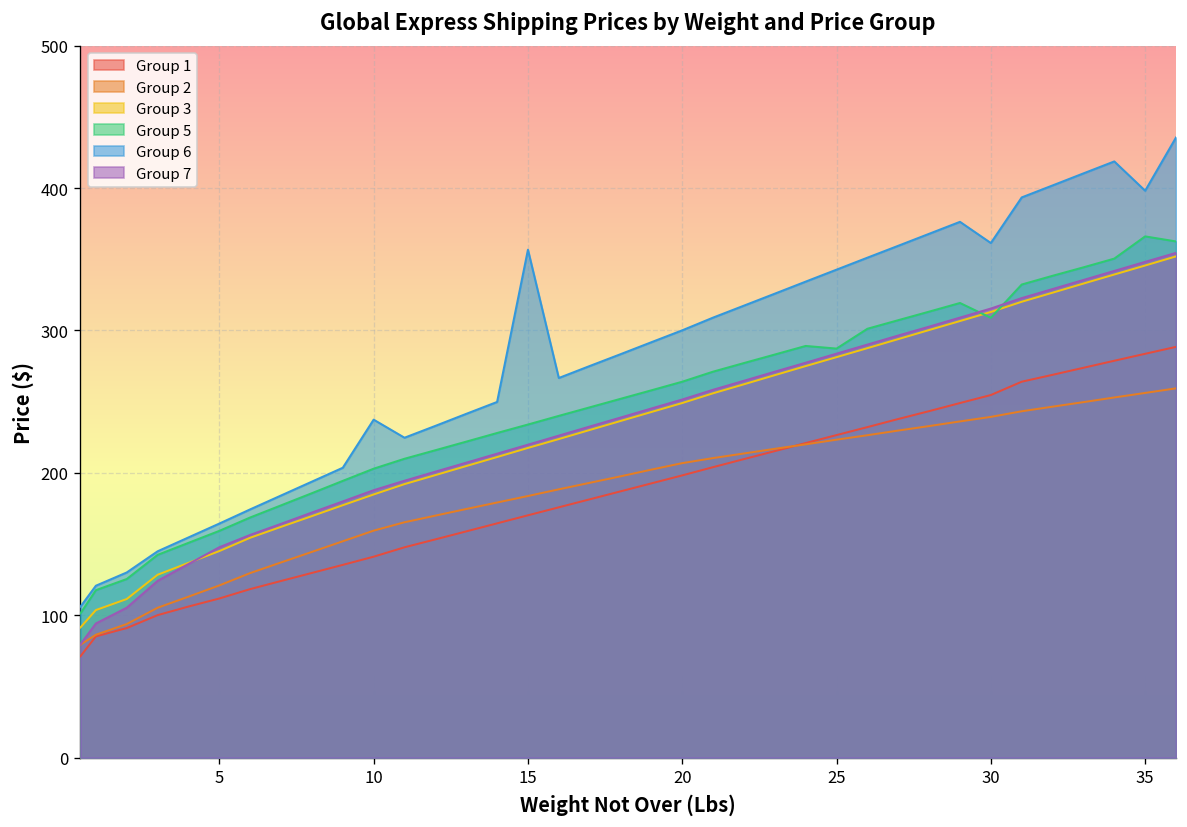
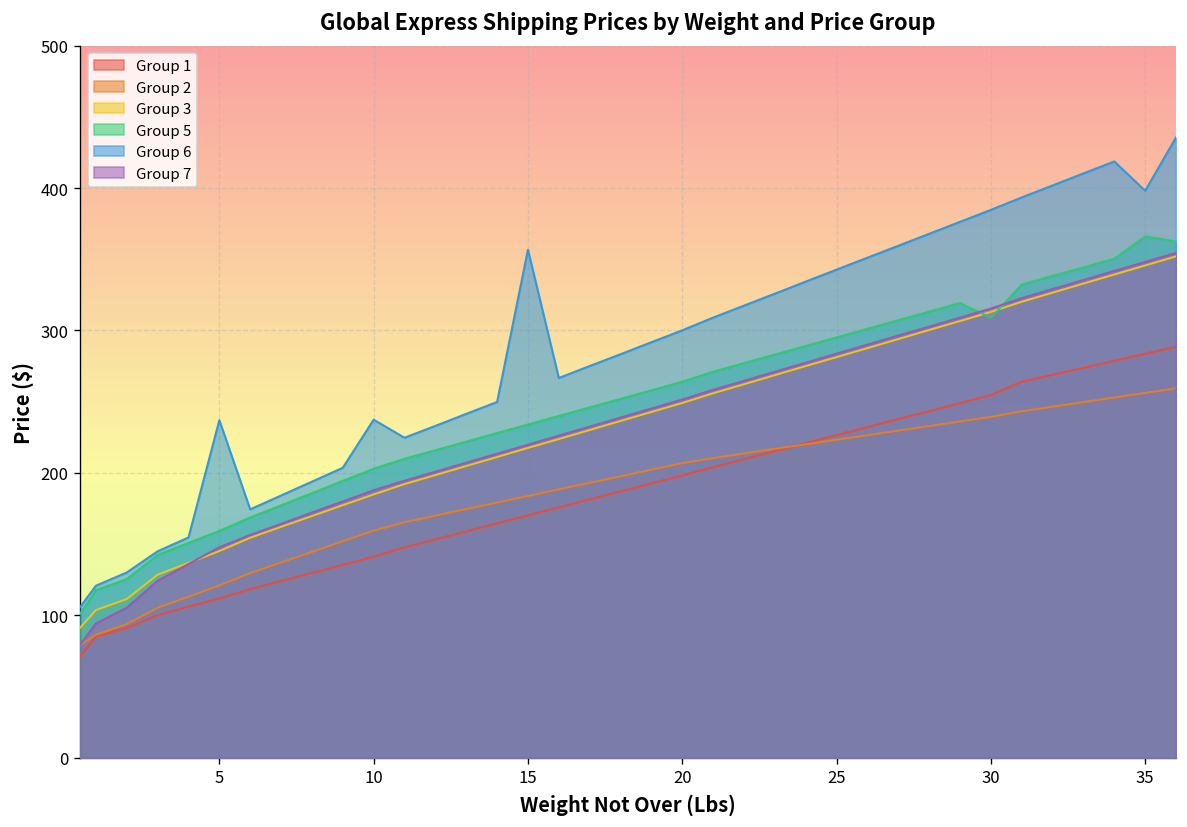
  {
    "Group 5": {
      "5": 159,
      "10": 203,
      "15": 234,
      "20": 264,
-     "25": 287,
+     "25": 295,
      "30": 309,
      "35": 366
    },
    "Group 6": {
-     "5": 164,
+     "5": 237,
      "10": 237,
      "15": 357,
      "20": 300,
      "25": 343,
-     "30": 361,
+     "30": 385,
      "35": 398
    },
    "Group 7": {
      "5": 148,
      "10": 188,
      "15": 220,
      "20": 252,
      "25": 284,
      "30": 315,
      "35": 348
    }
  }
